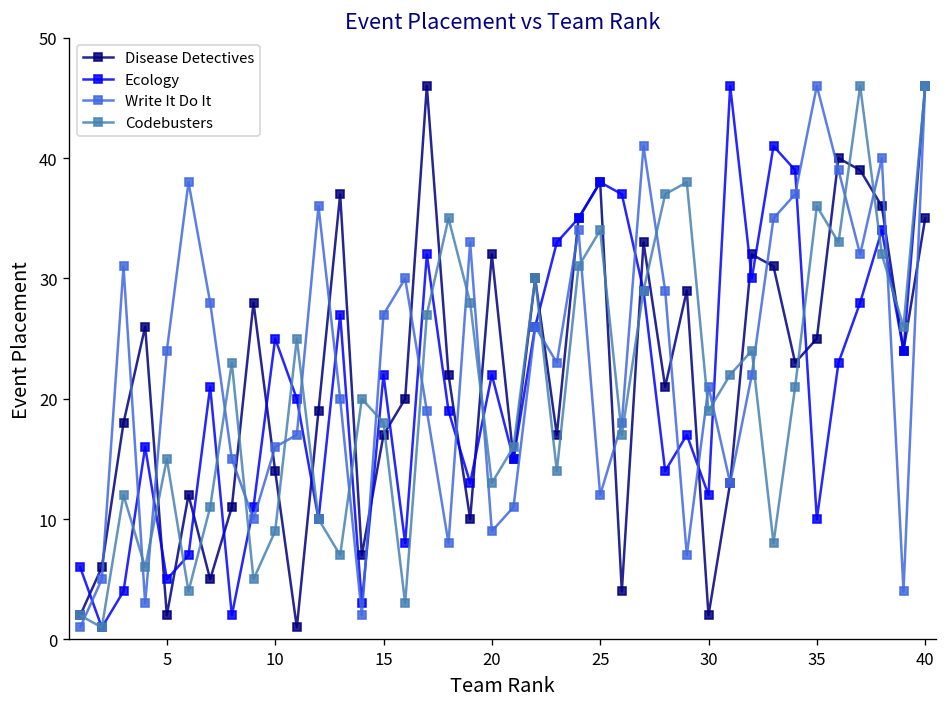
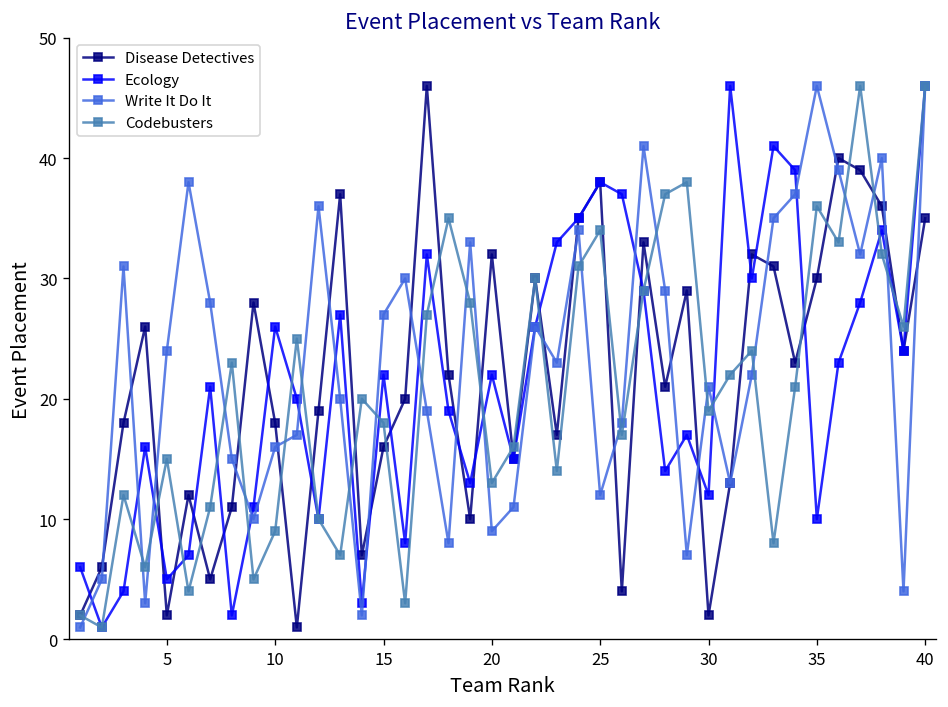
  {
    "Disease Detectives": {
      "5": 2,
-     "10": 14,
-     "15": 17,
+     "10": 18,
+     "15": 16,
      "20": 32,
      "30": 2,
-     "35": 25,
+     "35": 30,
      "40": 35
    },
    "Ecology": {
      "5": 5,
-     "10": 25,
+     "10": 26,
      "15": 22,
      "20": 22,
      "30": 12,
      "35": 10
    }
  }
